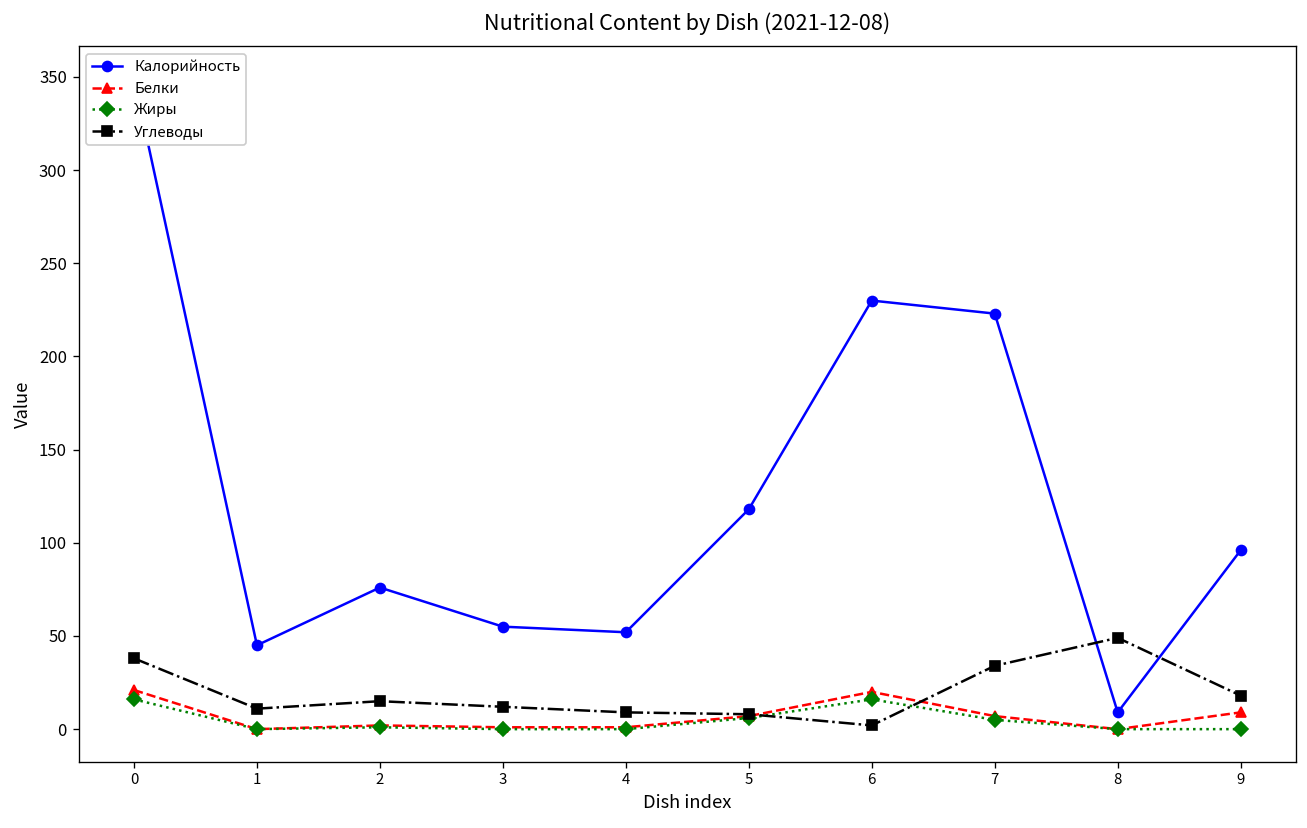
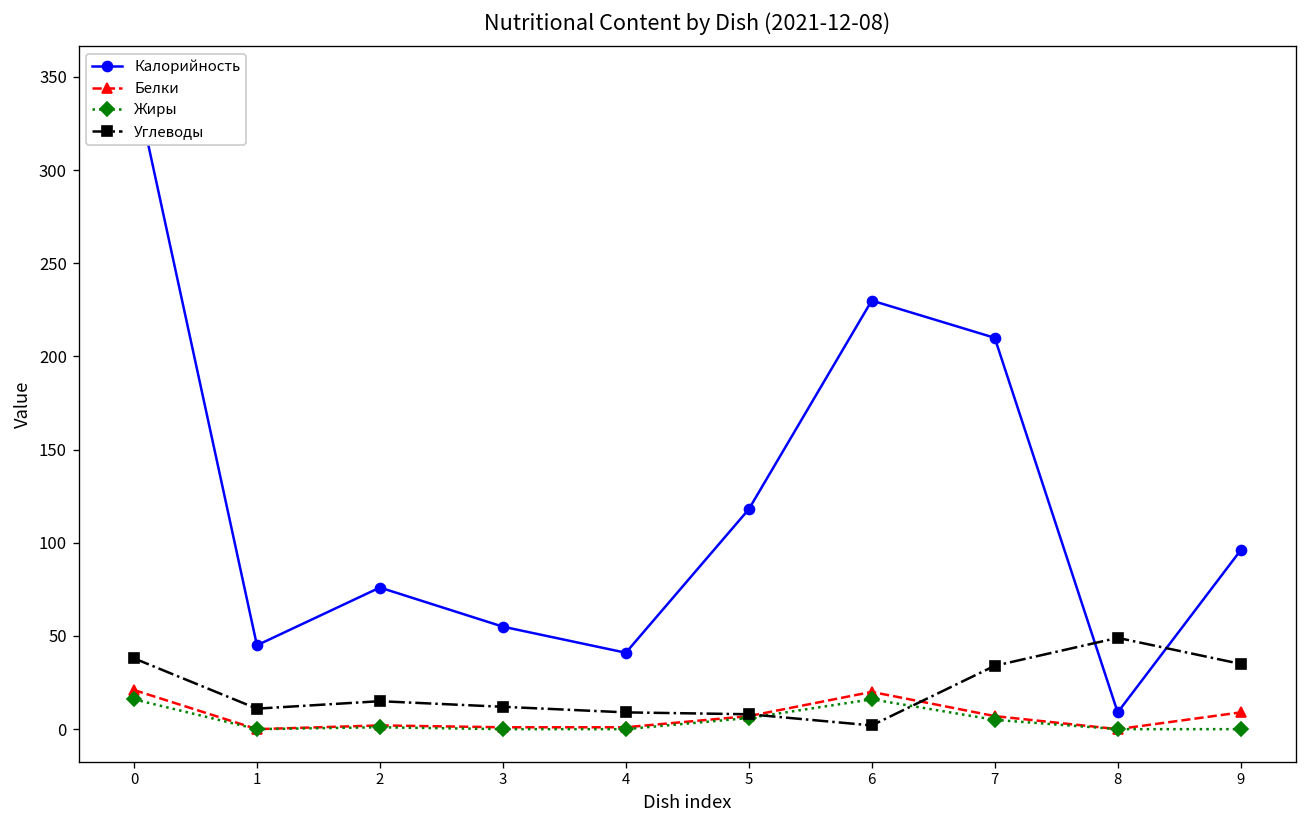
  {
    "Калорийность": {
      "1": 45,
      "2": 76,
      "3": 55,
-     "4": 52,
+     "4": 41,
      "5": 118,
      "6": 230,
-     "7": 223,
+     "7": 210,
      "8": 9,
      "9": 96
    },
    "Белки": {
      "0": 21,
      "6": 20,
      "7": 7,
      "9": 9
    },
    "Жиры": {
      "0": 16,
      "6": 16,
      "7": 5,
      "9": 0
    },
    "Углеводы": {
      "0": 38,
      "1": 11,
      "2": 15,
      "3": 12,
      "4": 9,
      "6": 2,
      "7": 34,
      "8": 49,
-     "9": 18
+     "9": 35
    }
  }
